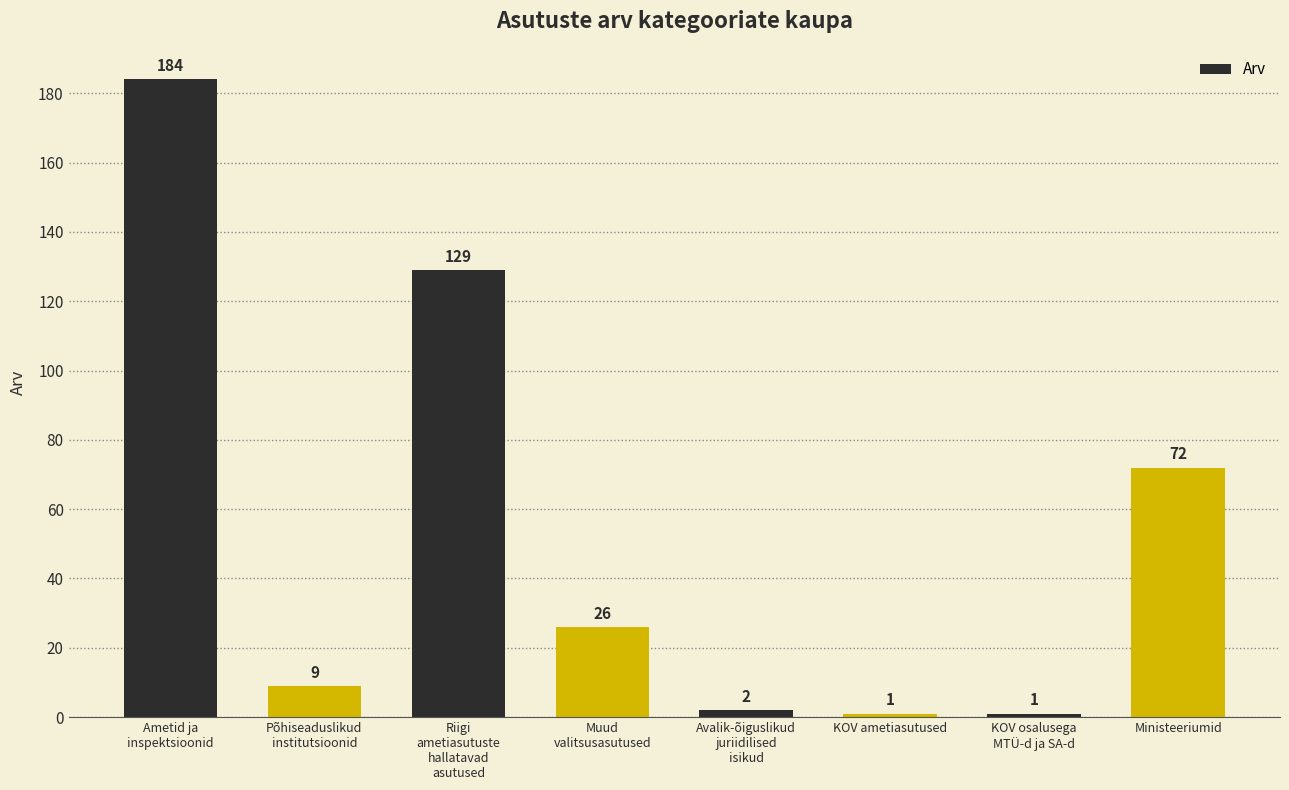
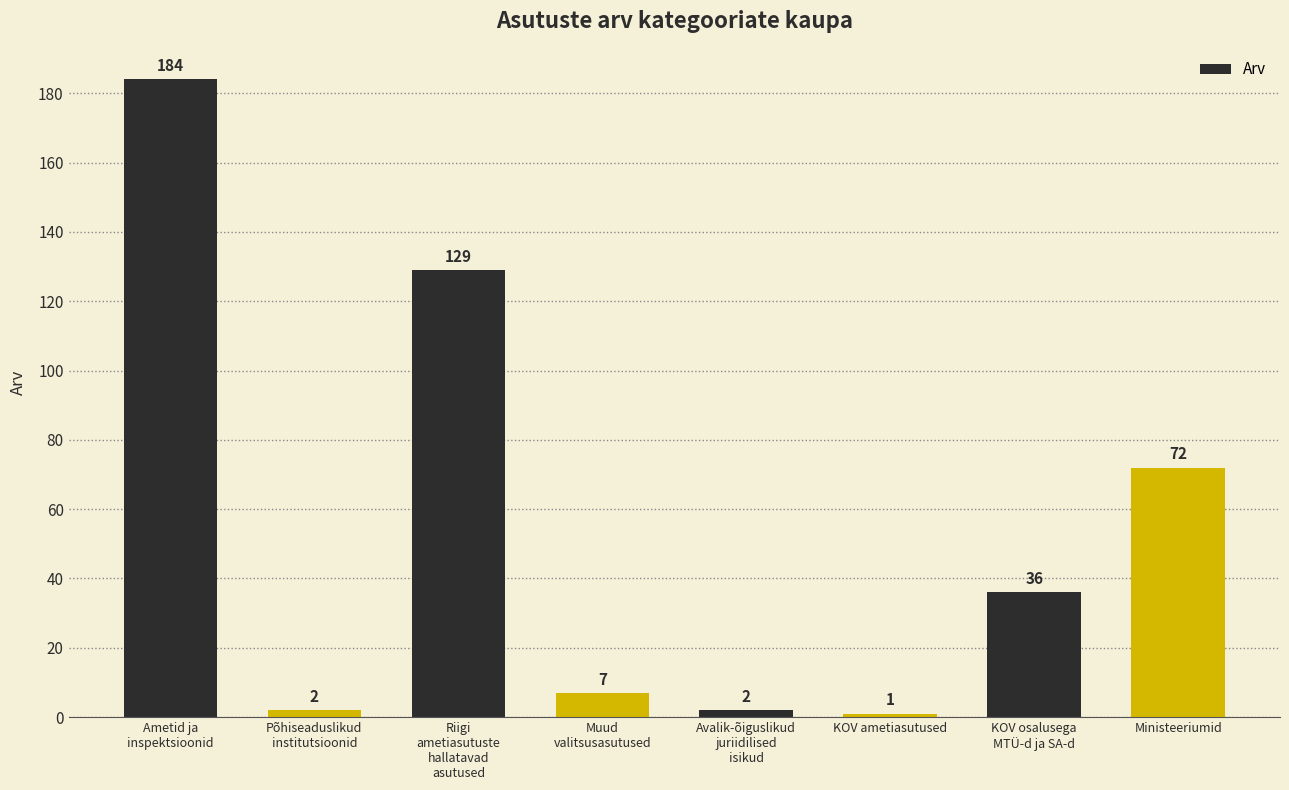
  {
    "Ametid ja inspektsioonid": 184,
-   "Põhiseaduslikud institutsioonid": 9,
+   "Põhiseaduslikud institutsioonid": 2,
    "Riigi ametiasutuste hallatavad asutused": 129,
-   "Muud valitsusasutused": 26,
+   "Muud valitsusasutused": 7,
    "Avalik-õiguslikud juriidilised isikud": 2,
    "KOV ametiasutused": 1,
-   "KOV osalusega MTÜ-d ja SA-d": 1,
+   "KOV osalusega MTÜ-d ja SA-d": 36,
    "Ministeeriumid": 72
  }
